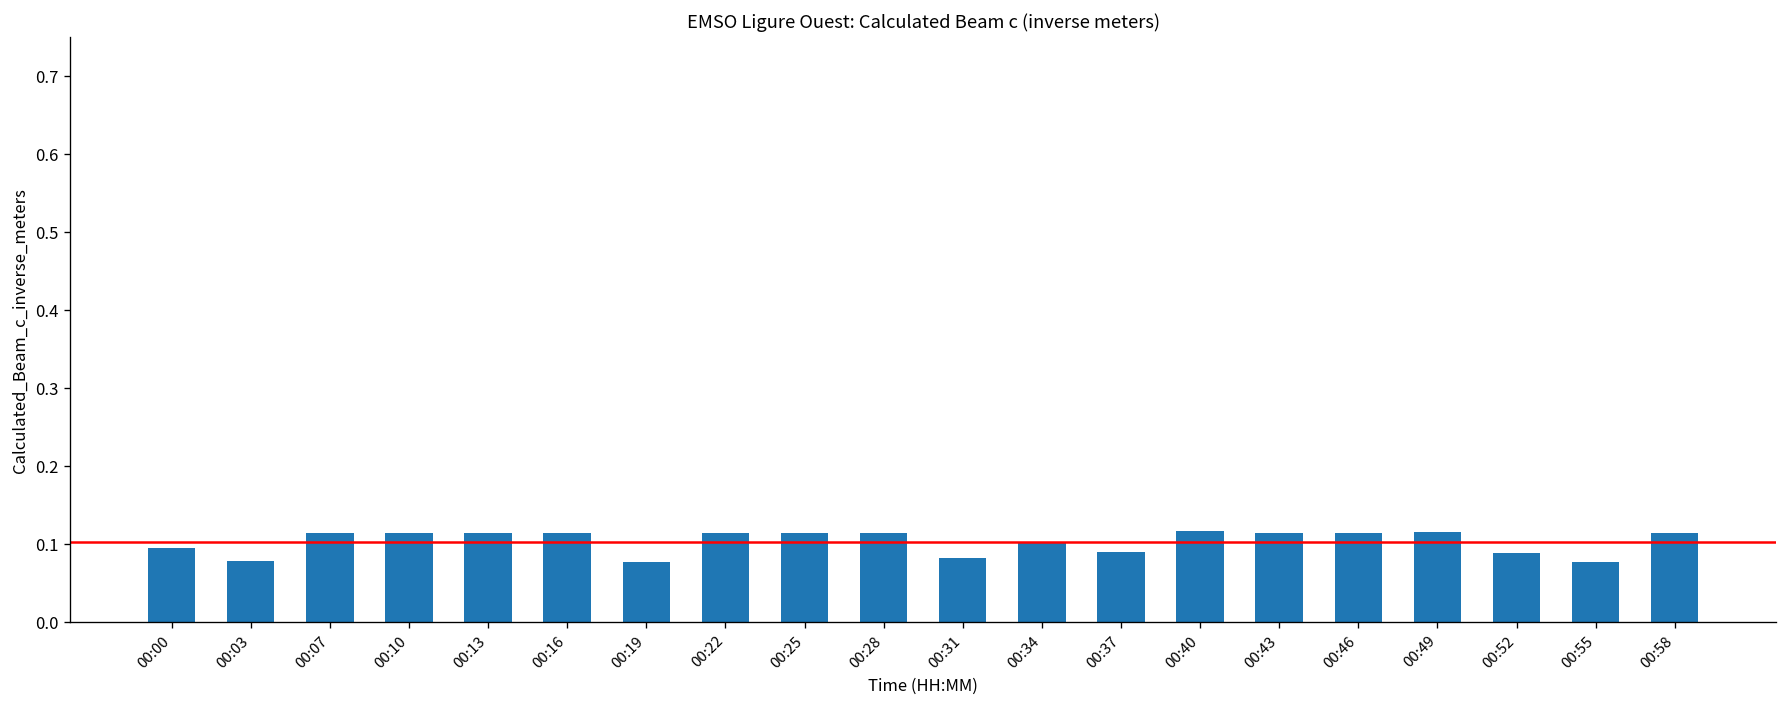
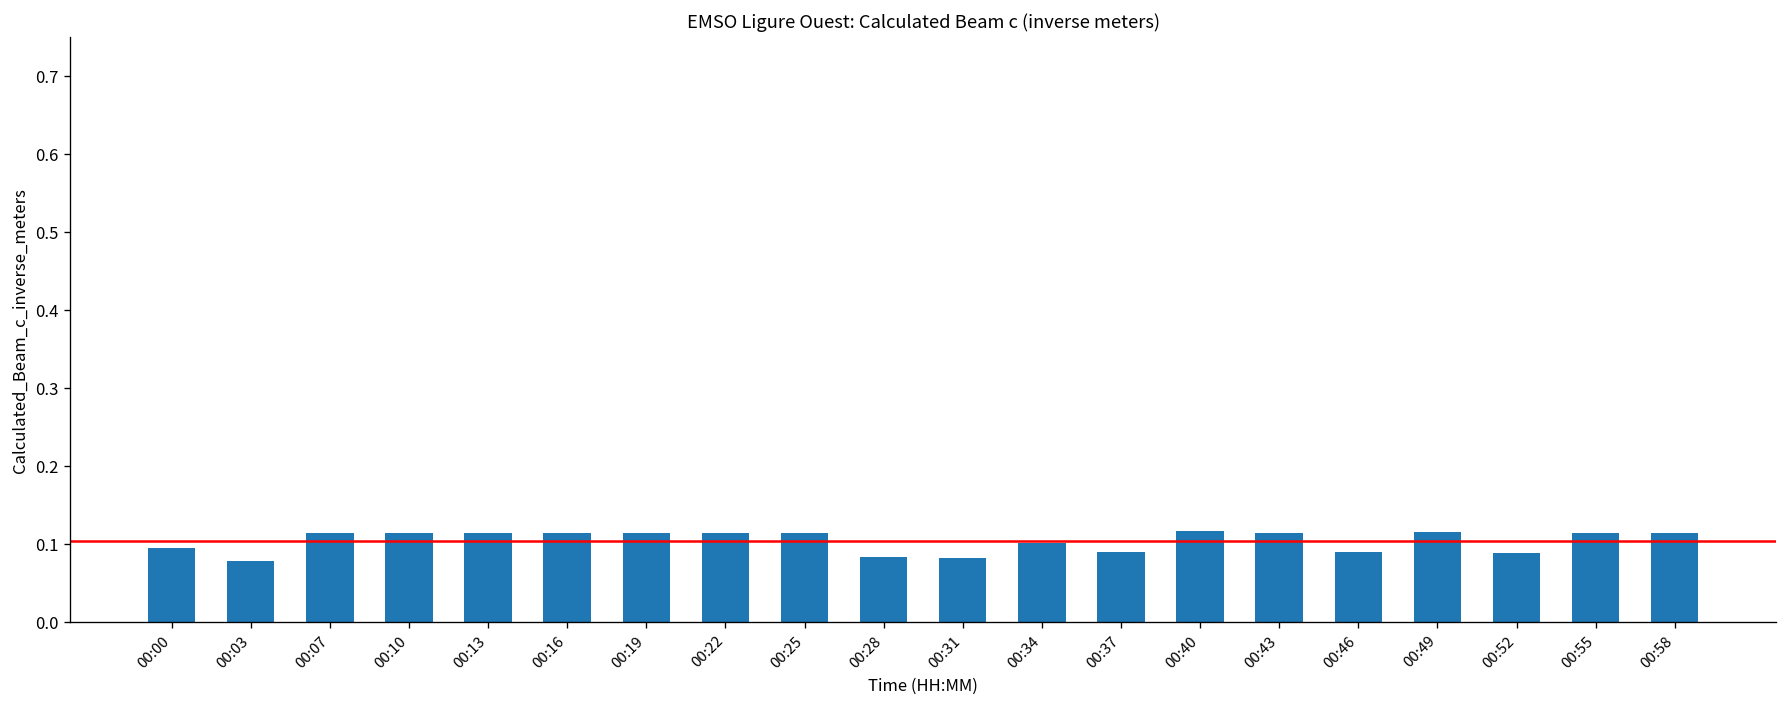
  {
    "00:00": 0.09,
    "00:03": 0.08,
    "00:07": 0.11,
    "00:10": 0.11,
    "00:13": 0.11,
    "00:16": 0.11,
-   "00:19": 0.08,
+   "00:19": 0.11,
    "00:22": 0.11,
    "00:25": 0.11,
-   "00:28": 0.11,
+   "00:28": 0.08,
    "00:31": 0.08,
    "00:34": 0.10,
    "00:37": 0.09,
    "00:40": 0.12,
    "00:43": 0.11,
-   "00:46": 0.11,
+   "00:46": 0.09,
    "00:49": 0.12,
    "00:52": 0.09,
-   "00:55": 0.08,
+   "00:55": 0.11,
    "00:58": 0.11
  }
